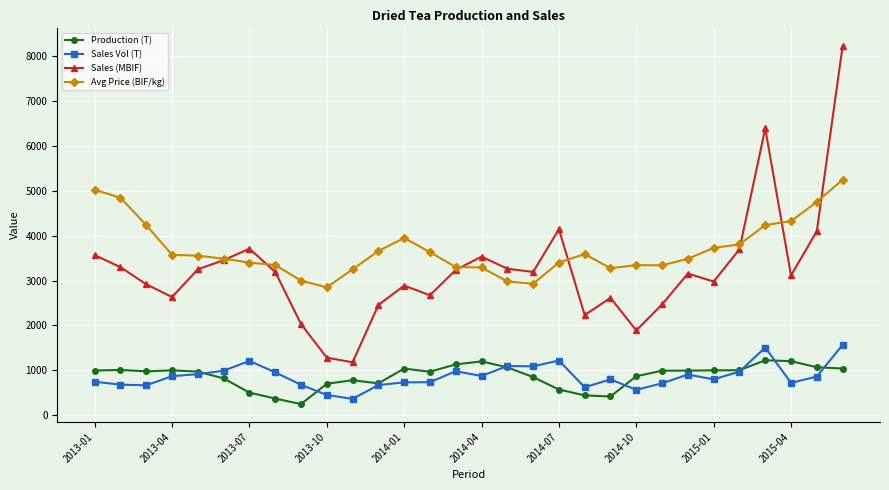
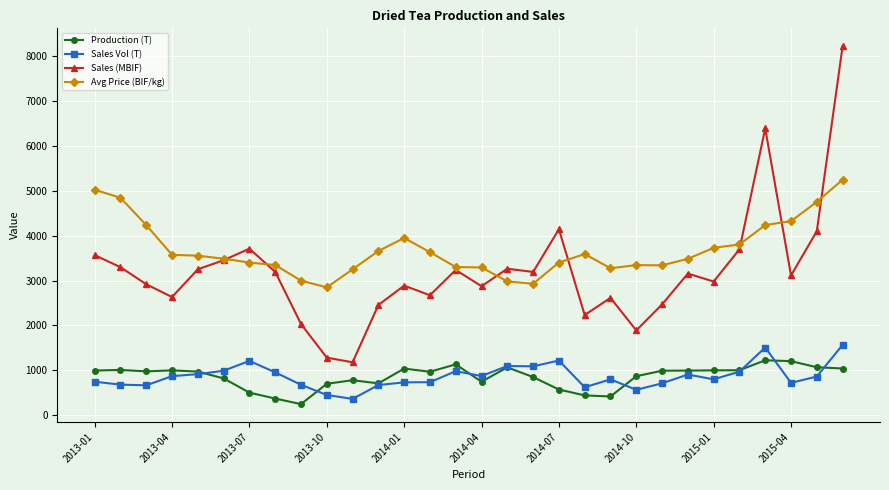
  {
    "Production (T)": {
      "2013-01": 1000,
      "2013-04": 1000,
      "2013-07": 500,
      "2013-10": 700,
      "2014-01": 1000,
-     "2014-04": 1200,
+     "2014-04": 700,
      "2014-07": 600,
      "2014-10": 900,
      "2015-01": 1000,
      "2015-04": 1200
    },
    "Sales Vol (T)": {
      "2013-01": 700,
      "2013-04": 900,
      "2013-07": 1200,
      "2013-10": 500,
      "2014-01": 700,
      "2014-04": 900,
      "2014-07": 1200,
      "2014-10": 600,
      "2015-01": 800,
      "2015-04": 700
    },
    "Sales (MBIF)": {
      "2013-01": 3600,
      "2013-04": 2600,
      "2013-07": 3700,
      "2013-10": 1300,
      "2014-01": 2900,
-     "2014-04": 3500,
+     "2014-04": 2900,
      "2014-07": 4100,
      "2014-10": 1900,
      "2015-01": 3000,
      "2015-04": 3100
    },
    "Avg Price (BIF/kg)": {
      "2013-01": 5000,
      "2013-04": 3600,
      "2013-07": 3400,
      "2013-10": 2800,
      "2014-01": 4000,
      "2014-04": 3300,
      "2014-07": 3400,
      "2014-10": 3300,
      "2015-01": 3700,
      "2015-04": 4300
    }
  }
